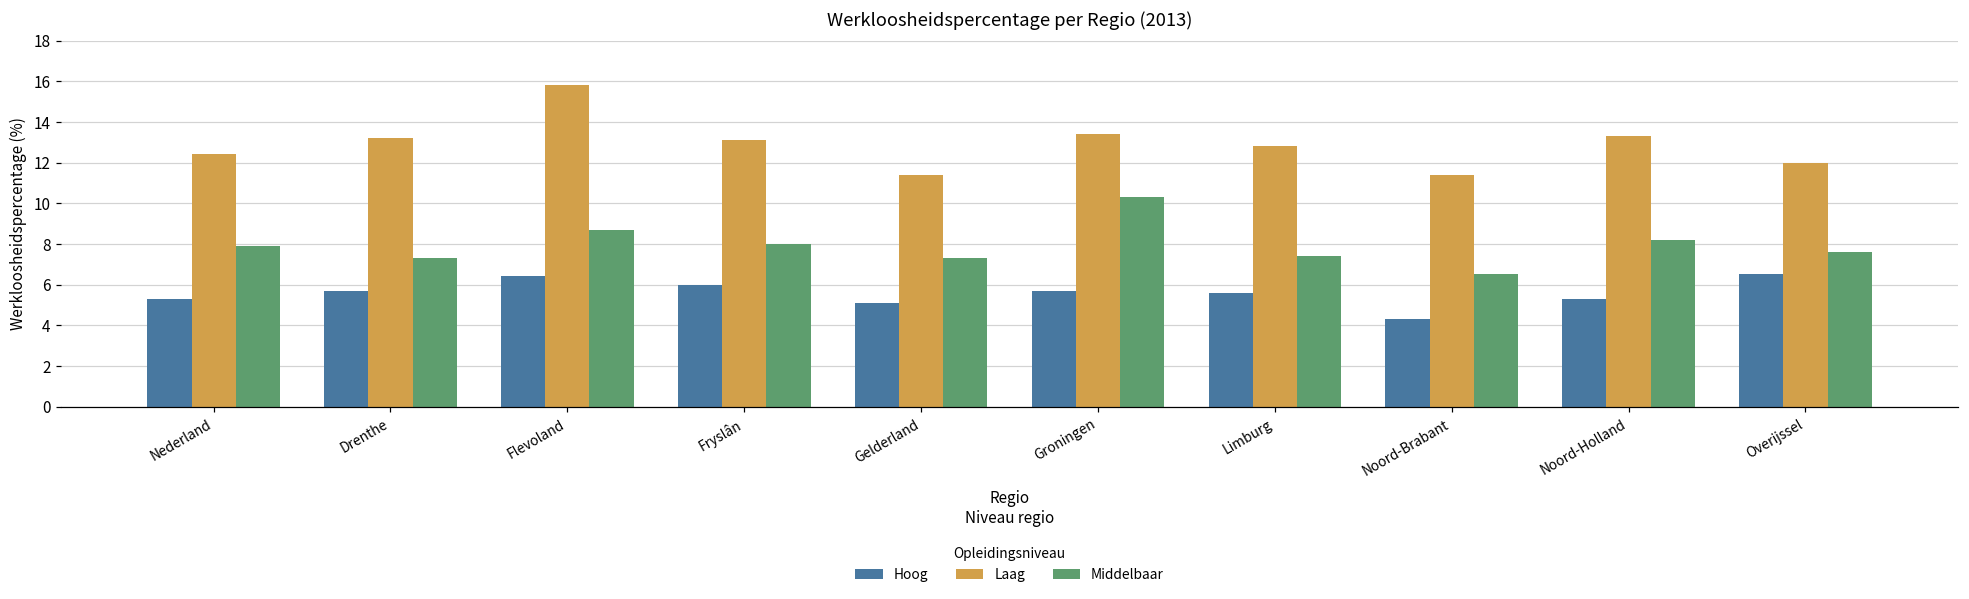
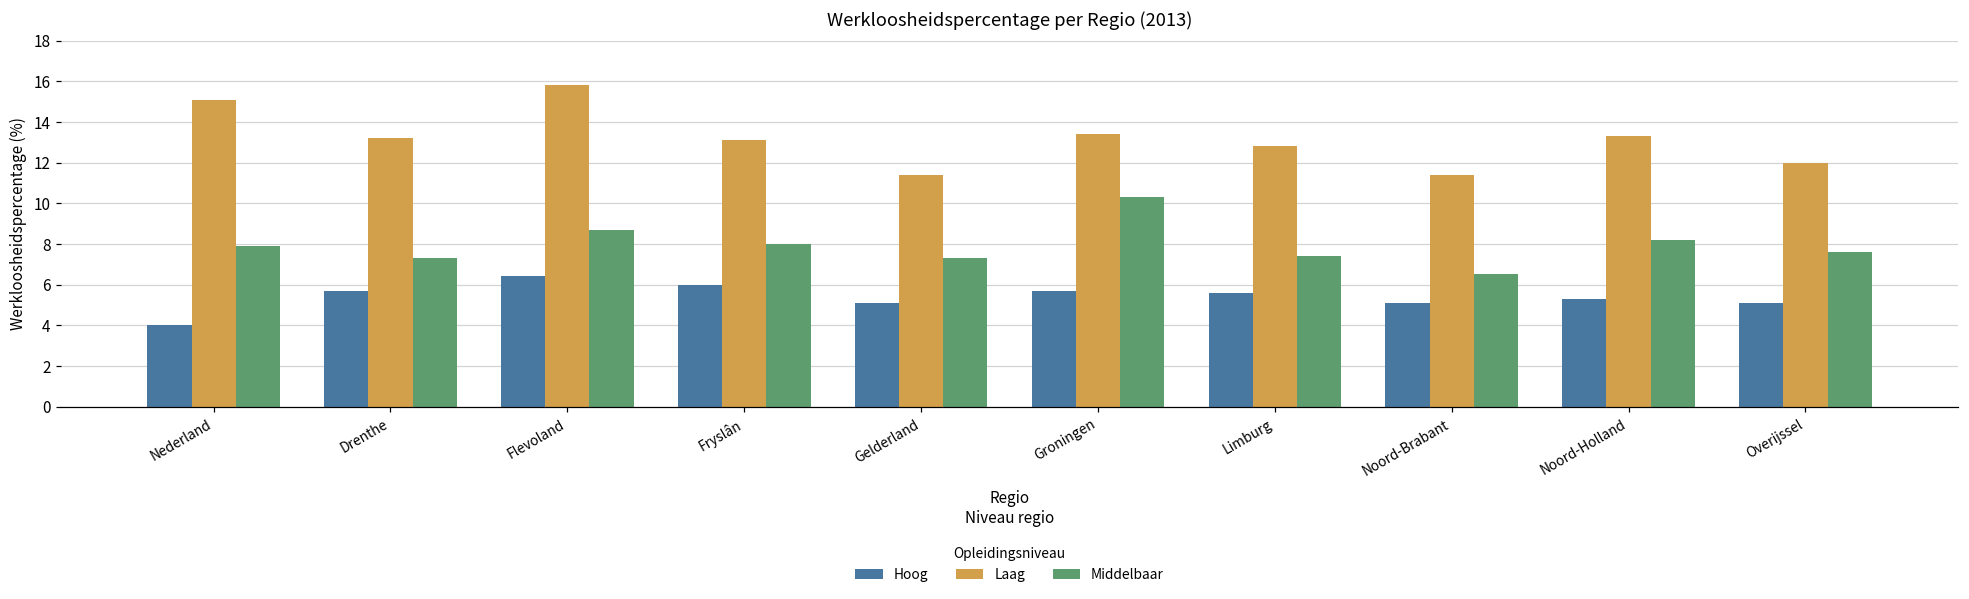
  {
    "Hoog": {
-     "Nederland": 5.3,
+     "Nederland": 4.0,
      "Drenthe": 5.7,
      "Flevoland": 6.4,
      "Fryslân": 6.0,
      "Gelderland": 5.1,
      "Groningen": 5.7,
      "Limburg": 5.6,
-     "Noord-Brabant": 4.3,
+     "Noord-Brabant": 5.1,
      "Noord-Holland": 5.3,
-     "Overijssel": 6.5
+     "Overijssel": 5.1
    },
    "Laag": {
-     "Nederland": 12.4,
+     "Nederland": 15.1,
      "Drenthe": 13.2,
      "Flevoland": 15.8,
      "Fryslân": 13.1,
      "Gelderland": 11.4,
      "Groningen": 13.4,
      "Limburg": 12.8,
      "Noord-Brabant": 11.4,
      "Noord-Holland": 13.3,
      "Overijssel": 12.0
    },
    "Middelbaar": {
      "Nederland": 7.9,
      "Drenthe": 7.3,
      "Flevoland": 8.7,
      "Fryslân": 8.0,
      "Gelderland": 7.3,
      "Groningen": 10.3,
      "Limburg": 7.4,
      "Noord-Brabant": 6.5,
      "Noord-Holland": 8.2,
      "Overijssel": 7.6
    }
  }
